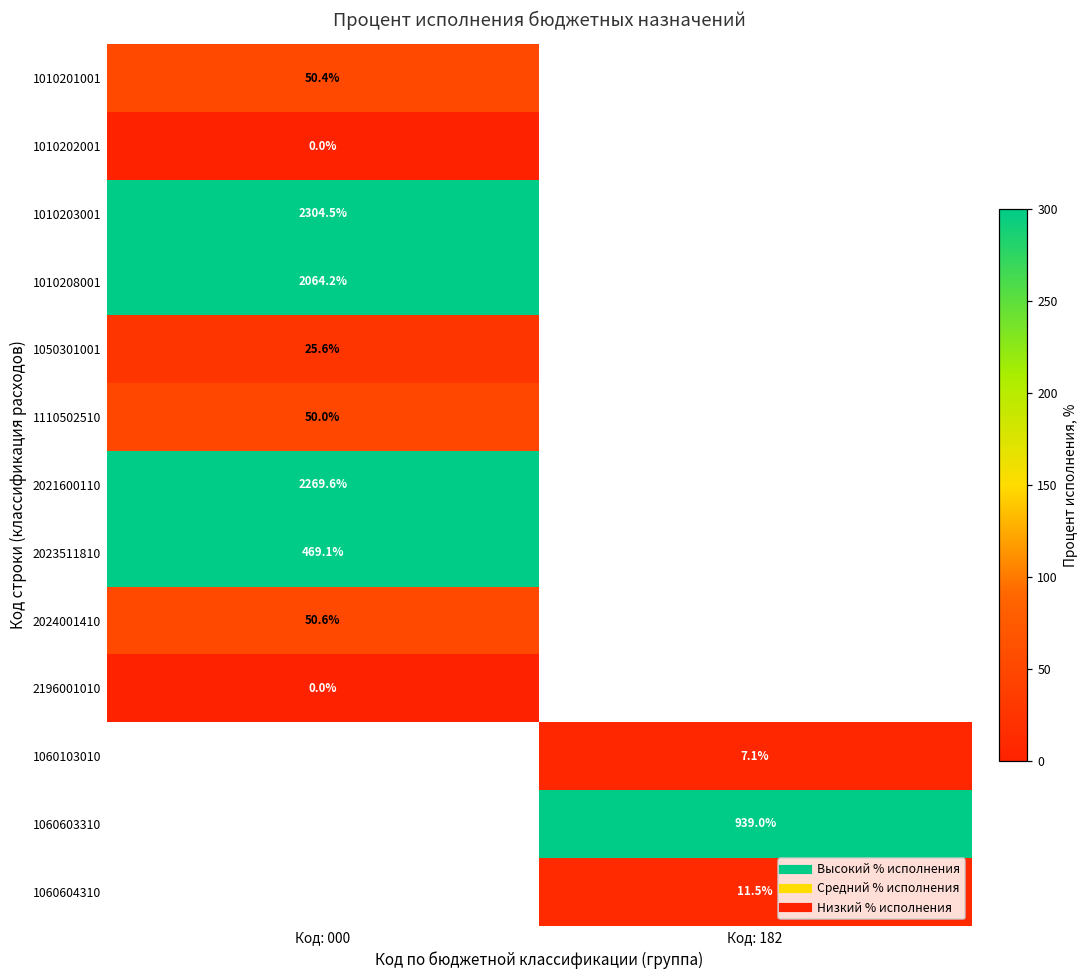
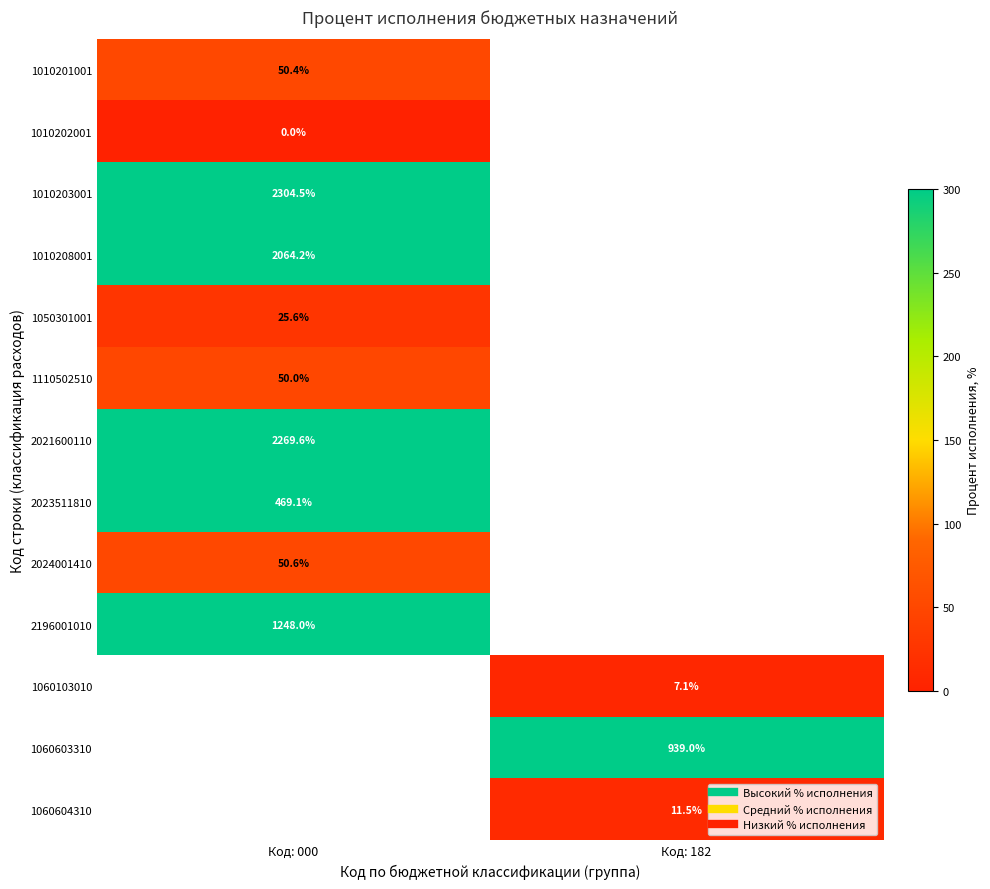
  {
    "1010201001": {
      "Код: 000": "50.4%"
    },
    "1010202001": {
      "Код: 000": "0.0%"
    },
    "1010203001": {
      "Код: 000": "2304.5%"
    },
    "1010208001": {
      "Код: 000": "2064.2%"
    },
    "1050301001": {
      "Код: 000": "25.6%"
    },
    "1110502510": {
      "Код: 000": "50.0%"
    },
    "2021600110": {
      "Код: 000": "2269.6%"
    },
    "2023511810": {
      "Код: 000": "469.1%"
    },
    "2024001410": {
      "Код: 000": "50.6%"
    },
    "2196001010": {
-     "Код: 000": "0.0%"
+     "Код: 000": "1248.0%"
    },
    "1060103010": {
      "Код: 182": "7.1%"
    },
    "1060603310": {
      "Код: 182": "939.0%"
    },
    "1060604310": {
      "Код: 182": "11.5%"
    }
  }
